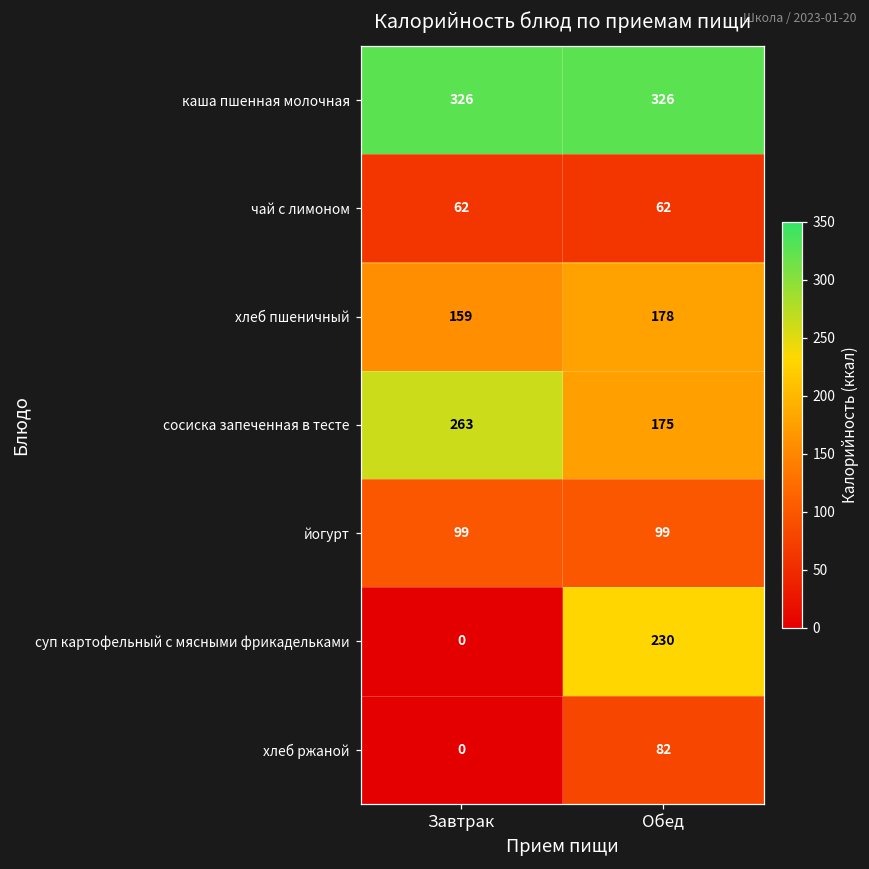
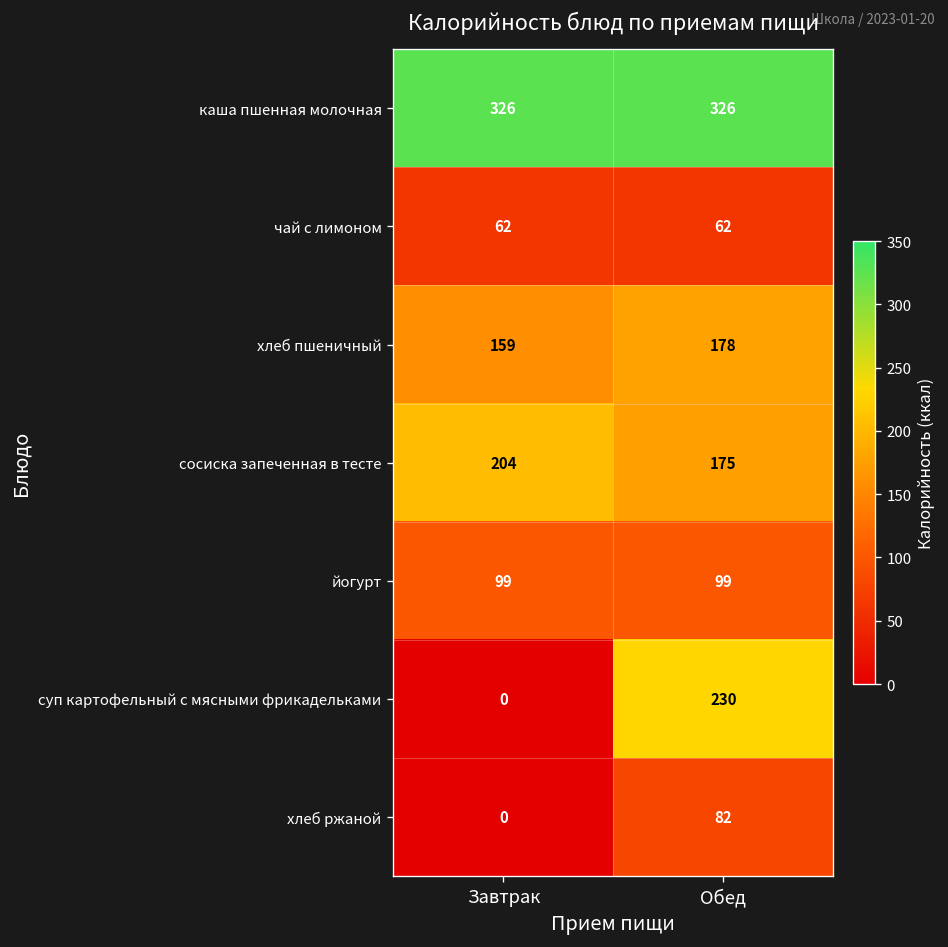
  {
    "каша пшенная молочная": {
      "Завтрак": 326,
      "Обед": 326
    },
    "чай с лимоном": {
      "Завтрак": 62,
      "Обед": 62
    },
    "хлеб пшеничный": {
      "Завтрак": 159,
      "Обед": 178
    },
    "сосиска запеченная в тесте": {
-     "Завтрак": 263,
+     "Завтрак": 204,
      "Обед": 175
    },
    "йогурт": {
      "Завтрак": 99,
      "Обед": 99
    },
    "суп картофельный с мясными фрикадельками": {
      "Завтрак": 0,
      "Обед": 230
    },
    "хлеб ржаной": {
      "Завтрак": 0,
      "Обед": 82
    }
  }
